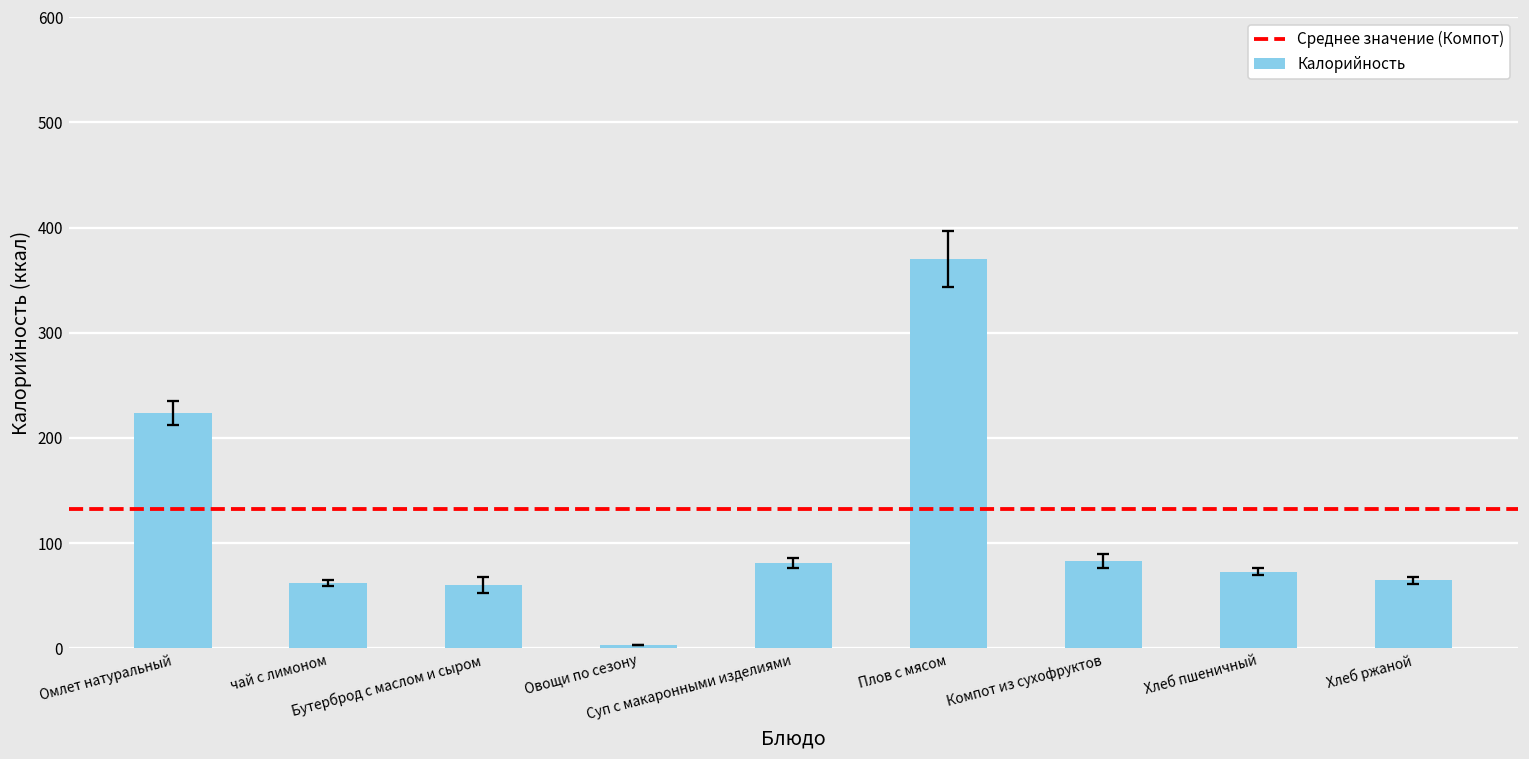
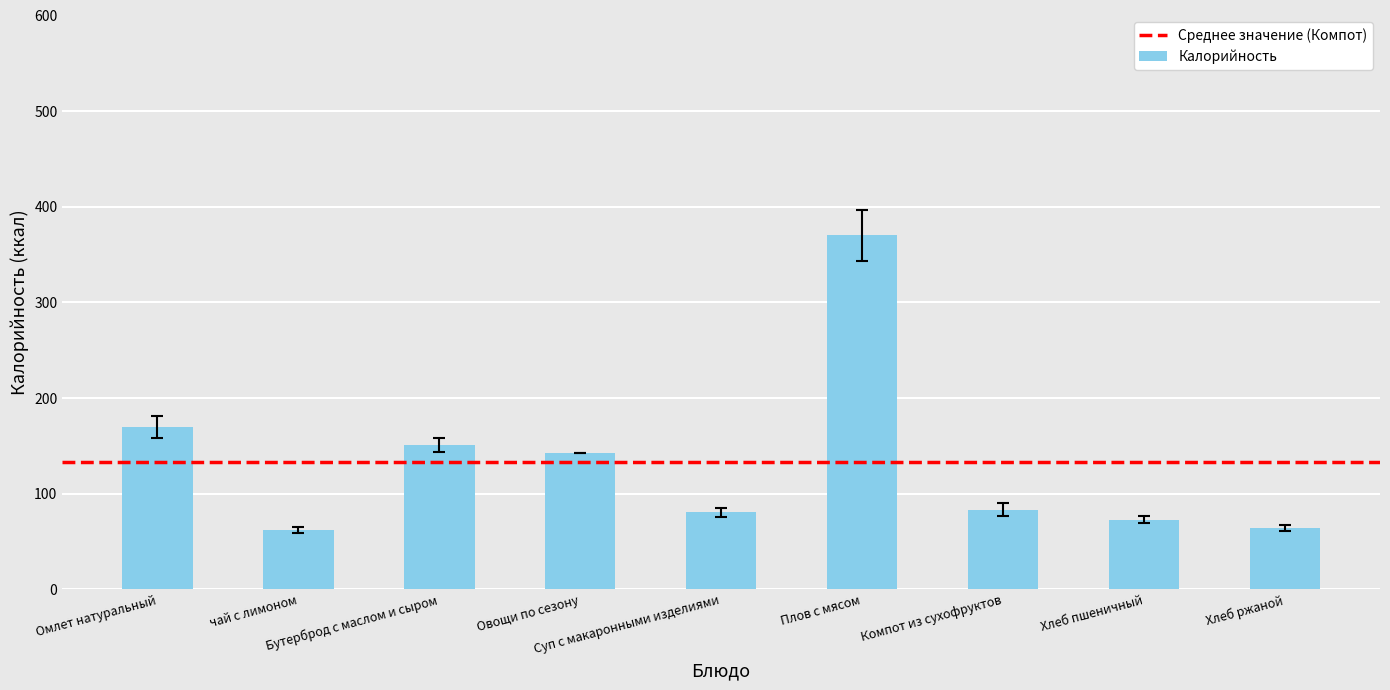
  {
    "Калорийность": {
-     "Омлет натуральный": 220,
+     "Омлет натуральный": 170,
      "чай с лимоном": 60,
-     "Бутерброд с маслом и сыром": 60,
-     "Овощи по сезону": 0,
+     "Бутерброд с маслом и сыром": 150,
+     "Овощи по сезону": 140,
      "Суп с макаронными изделиями": 80,
      "Плов с мясом": 370,
      "Компот из сухофруктов": 80,
      "Хлеб пшеничный": 70,
      "Хлеб ржаной": 60
    }
  }
